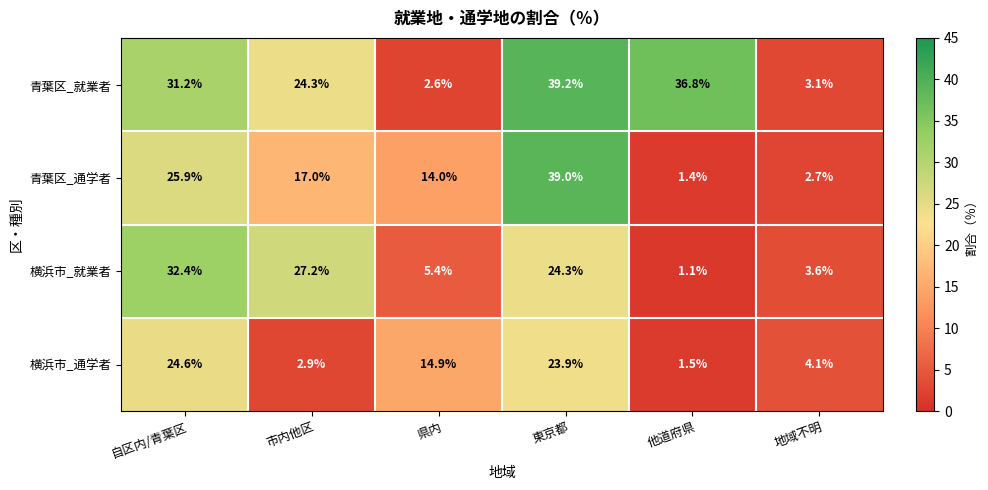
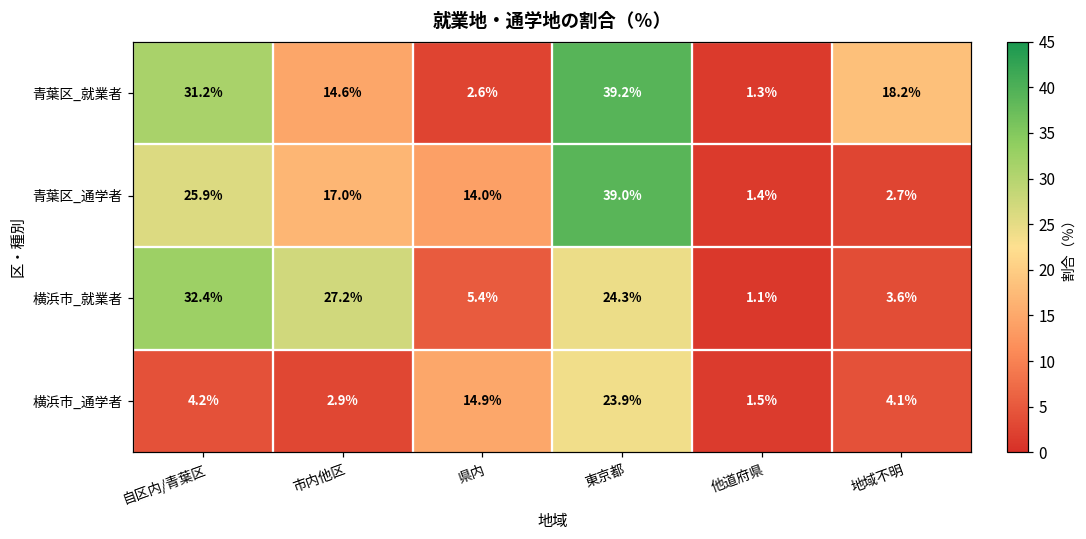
  {
    "青葉区_就業者": {
      "自区内/青葉区": "31.2%",
-     "市内他区": "24.3%",
+     "市内他区": "14.6%",
      "県内": "2.6%",
      "東京都": "39.2%",
-     "他道府県": "36.8%",
-     "地域不明": "3.1%"
+     "他道府県": "1.3%",
+     "地域不明": "18.2%"
    },
    "青葉区_通学者": {
      "自区内/青葉区": "25.9%",
      "市内他区": "17.0%",
      "県内": "14.0%",
      "東京都": "39.0%",
      "他道府県": "1.4%",
      "地域不明": "2.7%"
    },
    "横浜市_就業者": {
      "自区内/青葉区": "32.4%",
      "市内他区": "27.2%",
      "県内": "5.4%",
      "東京都": "24.3%",
      "他道府県": "1.1%",
      "地域不明": "3.6%"
    },
    "横浜市_通学者": {
-     "自区内/青葉区": "24.6%",
+     "自区内/青葉区": "4.2%",
      "市内他区": "2.9%",
      "県内": "14.9%",
      "東京都": "23.9%",
      "他道府県": "1.5%",
      "地域不明": "4.1%"
    }
  }
